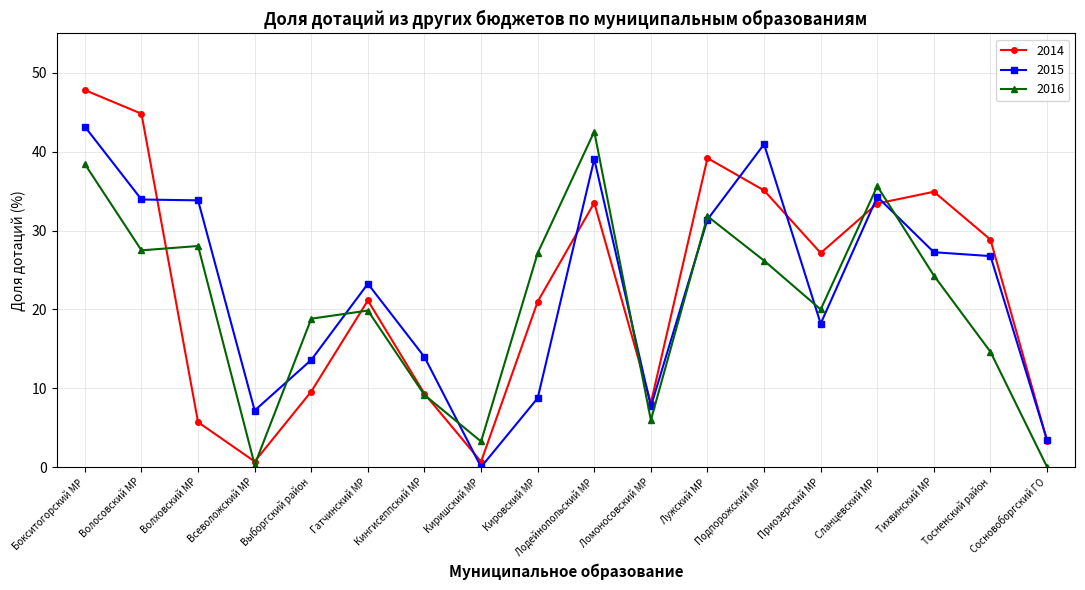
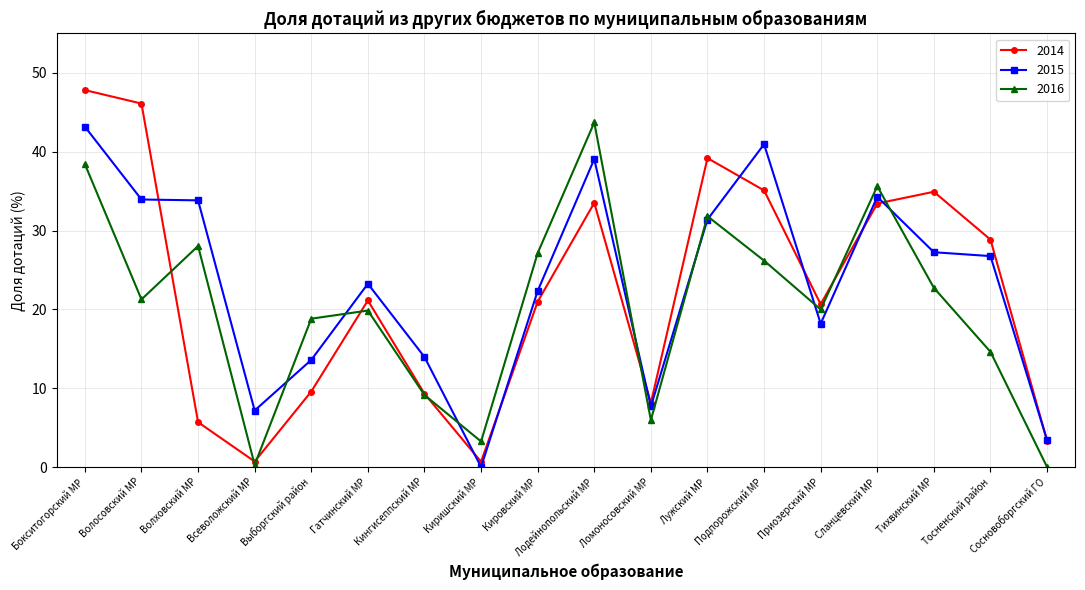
  {
    "2014": {
      "Бокситогорский МР": 48,
-     "Волосовский МР": 45,
+     "Волосовский МР": 46,
      "Волховский МР": 6,
      "Всеволожский МР": 1,
      "Выборгский район": 10,
      "Гатчинский МР": 21,
      "Киришский МР": 1,
      "Кировский МР": 21,
      "Лодейнопольский МР": 34,
      "Ломоносовский МР": 8,
      "Лужский МР": 39,
      "Подпорожский МР": 35,
-     "Приозерский МР": 27,
+     "Приозерский МР": 21,
      "Сланцевский МР": 33,
      "Тихвинский МР": 35,
      "Тосненский район": 29
    },
    "2015": {
      "Бокситогорский МР": 43,
      "Волосовский МР": 34,
      "Волховский МР": 34,
      "Всеволожский МР": 7,
      "Выборгский район": 14,
      "Гатчинский МР": 23,
      "Кингисеппский МР": 14,
      "Киришский МР": 0,
-     "Кировский МР": 9,
+     "Кировский МР": 22,
      "Лодейнопольский МР": 39,
      "Ломоносовский МР": 8,
      "Лужский МР": 31,
      "Подпорожский МР": 41,
      "Приозерский МР": 18,
      "Сланцевский МР": 34,
      "Тихвинский МР": 27,
      "Тосненский район": 27
    },
    "2016": {
      "Бокситогорский МР": 38,
-     "Волосовский МР": 27,
+     "Волосовский МР": 21,
      "Волховский МР": 28,
      "Всеволожский МР": 0,
      "Выборгский район": 19,
      "Гатчинский МР": 20,
      "Киришский МР": 3,
      "Кировский МР": 27,
-     "Лодейнопольский МР": 43,
+     "Лодейнопольский МР": 44,
      "Ломоносовский МР": 6,
      "Лужский МР": 32,
      "Подпорожский МР": 26,
      "Приозерский МР": 20,
      "Сланцевский МР": 36,
-     "Тихвинский МР": 24,
+     "Тихвинский МР": 23,
      "Тосненский район": 15,
      "Сосновоборгский ГО": 0
    }
  }
